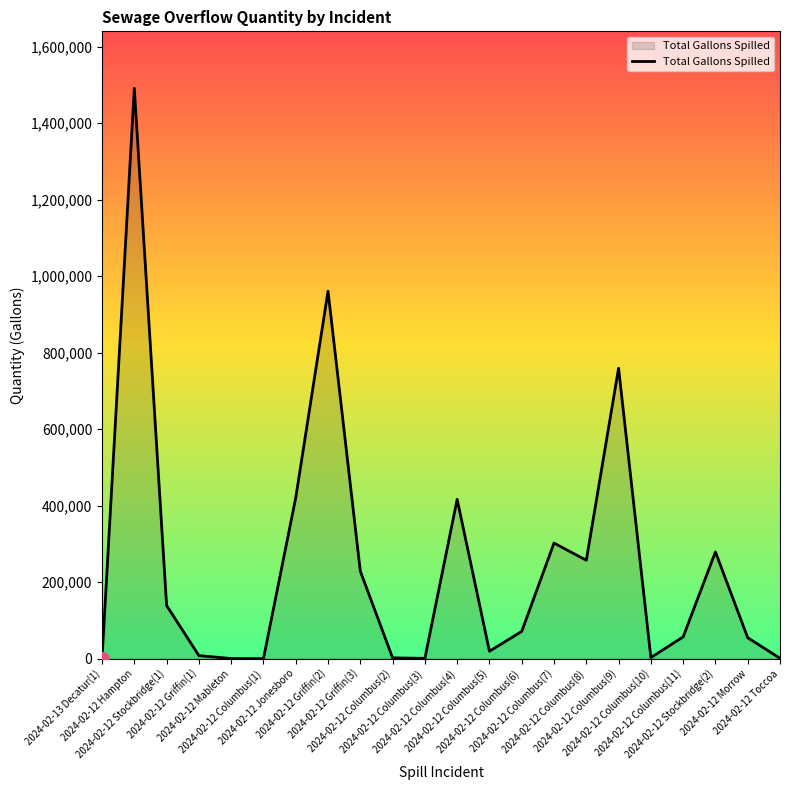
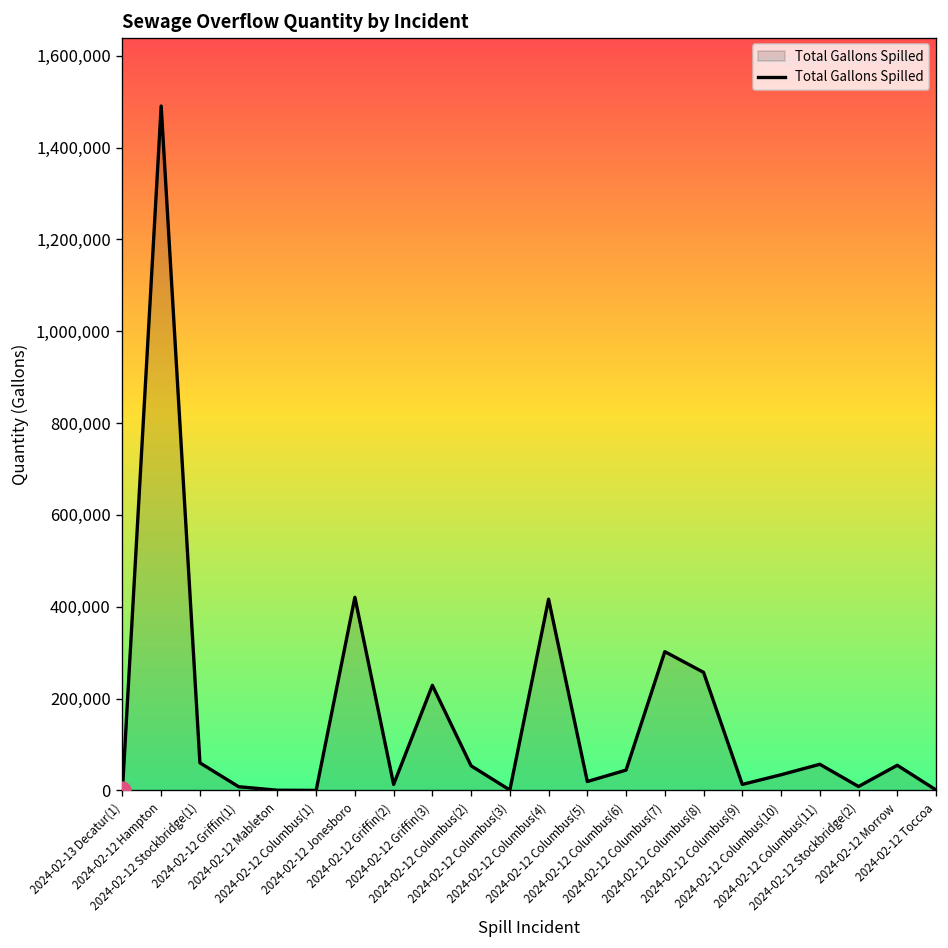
  {
    "Total Gallons Spilled": {
      "2024-02-12 Hampton": "1,490,000",
-     "2024-02-12 Stockbridge(1)": "140,000",
+     "2024-02-12 Stockbridge(1)": "60,000",
      "2024-02-12 Griffin(1)": "10,000",
      "2024-02-12 Mableton": "0",
      "2024-02-12 Columbus(1)": "0",
      "2024-02-12 Jonesboro": "420,000",
-     "2024-02-12 Griffin(2)": "960,000",
+     "2024-02-12 Griffin(2)": "10,000",
      "2024-02-12 Griffin(3)": "230,000",
-     "2024-02-12 Columbus(2)": "0",
+     "2024-02-12 Columbus(2)": "50,000",
      "2024-02-12 Columbus(3)": "0",
      "2024-02-12 Columbus(4)": "420,000",
      "2024-02-12 Columbus(5)": "20,000",
-     "2024-02-12 Columbus(6)": "70,000",
+     "2024-02-12 Columbus(6)": "40,000",
      "2024-02-12 Columbus(7)": "300,000",
      "2024-02-12 Columbus(8)": "260,000",
-     "2024-02-12 Columbus(9)": "760,000",
-     "2024-02-12 Columbus(10)": "0",
+     "2024-02-12 Columbus(9)": "10,000",
+     "2024-02-12 Columbus(10)": "30,000",
      "2024-02-12 Columbus(11)": "60,000",
-     "2024-02-12 Stockbridge(2)": "280,000",
+     "2024-02-12 Stockbridge(2)": "10,000",
      "2024-02-12 Morrow": "50,000",
      "2024-02-12 Toccoa": "0"
    }
  }
